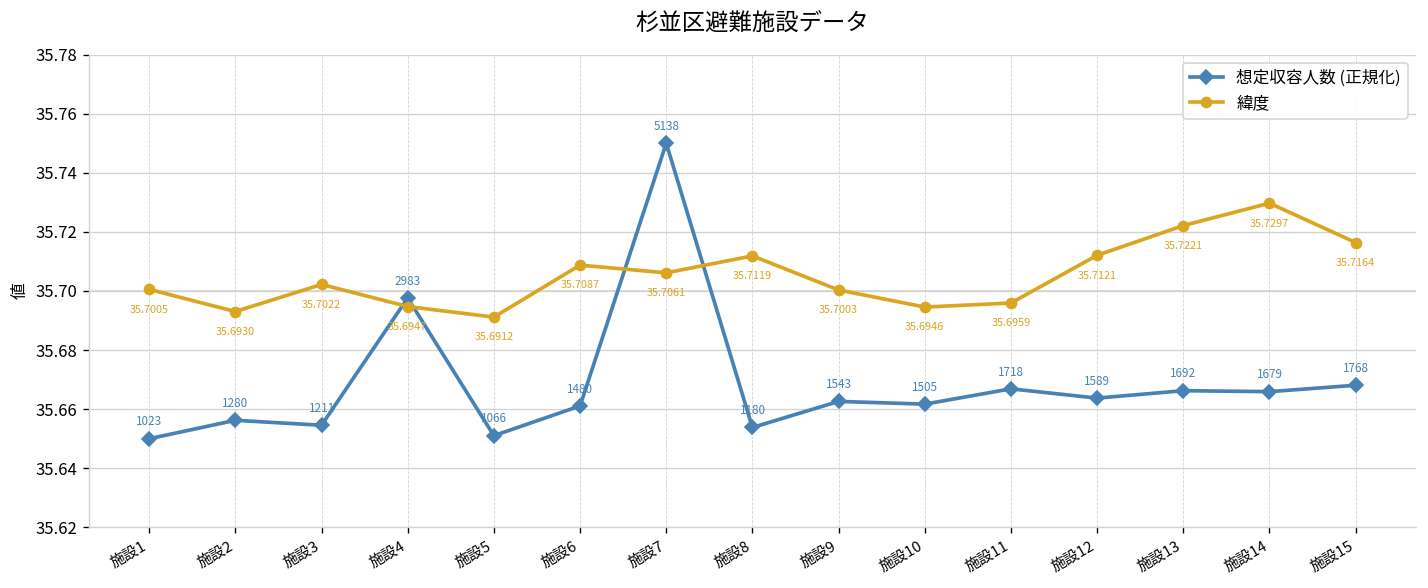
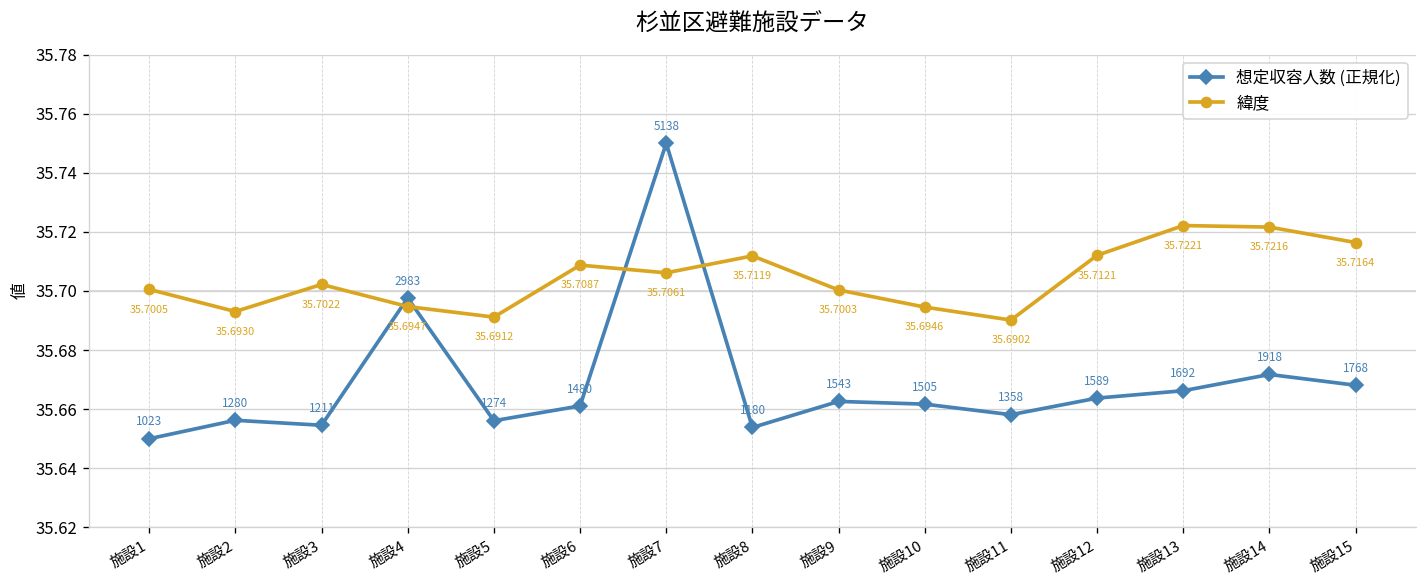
  {
    "想定収容人数 (正規化)": {
-     "施設5": 1066,
-     "施設11": 1718,
-     "施設14": 1679
+     "施設5": 1274,
+     "施設11": 1358,
+     "施設14": 1918
    },
    "緯度": {
      "施設1": 35.7005,
      "施設2": 35.6930,
      "施設3": 35.7022,
      "施設4": 35.6947,
      "施設5": 35.6912,
      "施設6": 35.7087,
      "施設7": 35.7061,
      "施設8": 35.7119,
      "施設9": 35.7003,
      "施設10": 35.6946,
-     "施設11": 35.6959,
+     "施設11": 35.6902,
      "施設12": 35.7121,
      "施設13": 35.7221,
-     "施設14": 35.7297,
+     "施設14": 35.7216,
      "施設15": 35.7164
    }
  }
